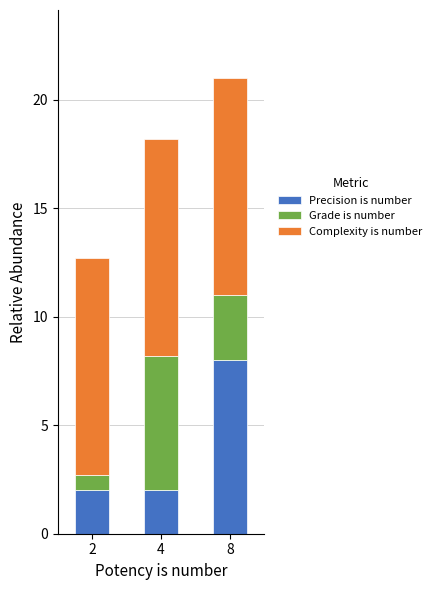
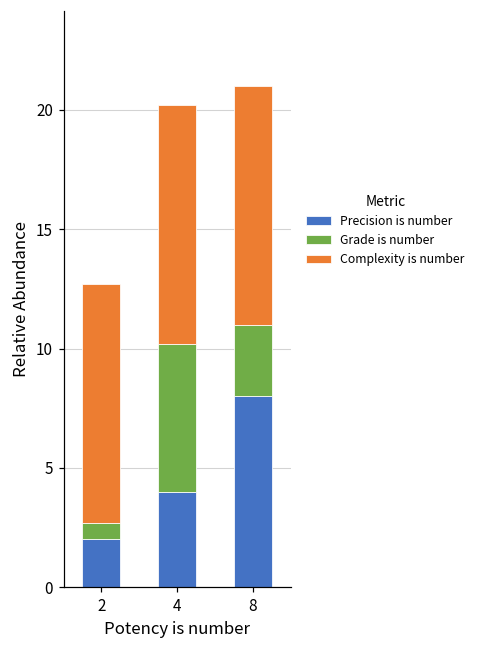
  {
    "Precision is number": {
      "2": 2,
-     "4": 2,
+     "4": 4,
      "8": 8
    },
    "Grade is number": {
      "2": 0.7,
      "4": 6.2,
      "8": 3
    },
    "Complexity is number": {
      "2": 10,
      "4": 10,
      "8": 10
    }
  }
